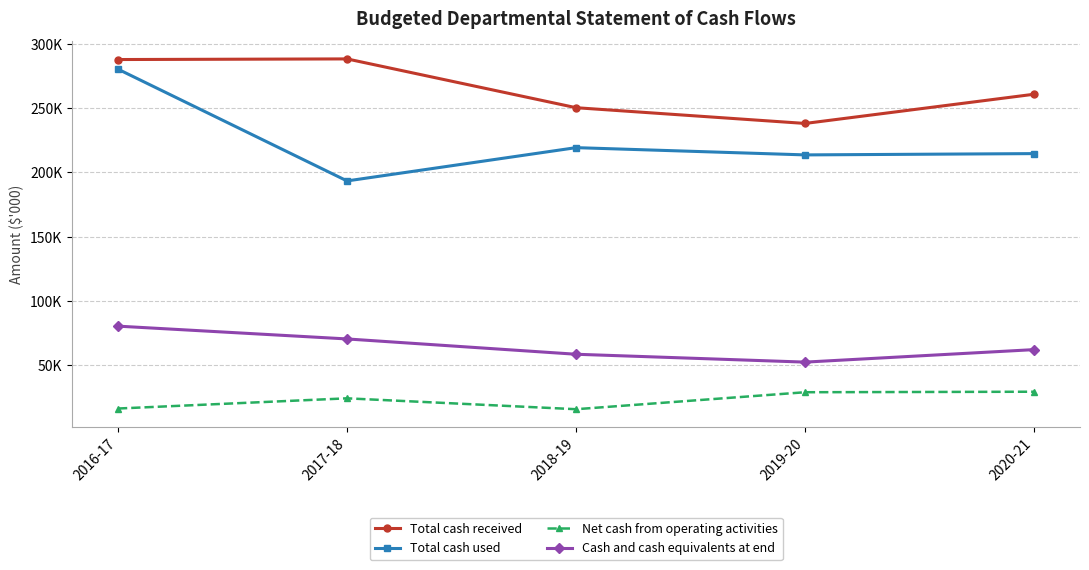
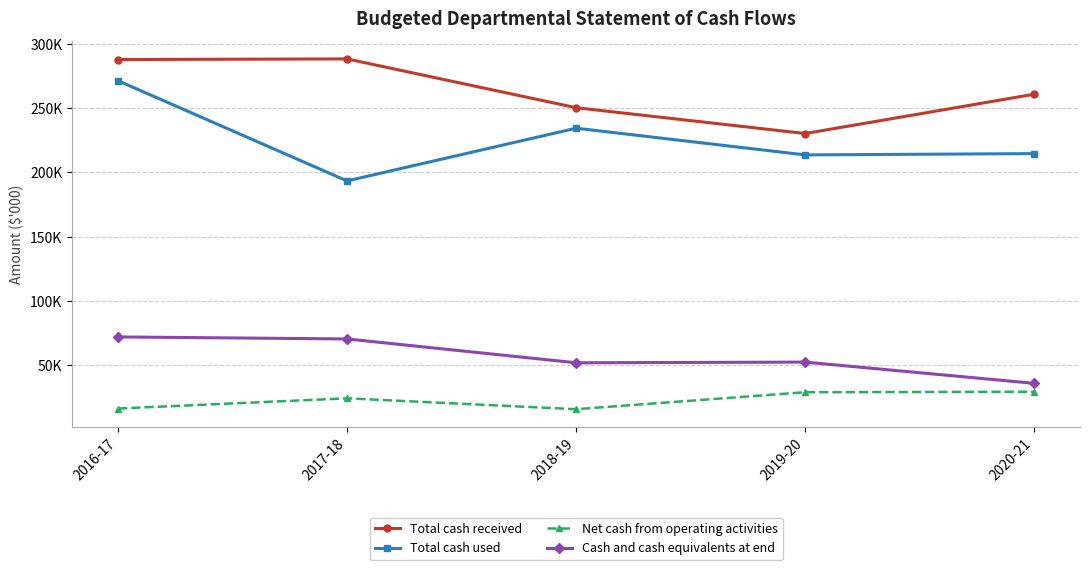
  {
    "Total cash received": {
      "2016-17": 288000,
      "2017-18": 288000,
      "2018-19": 250000,
-     "2019-20": 238000,
+     "2019-20": 230000,
      "2020-21": 261000
    },
    "Total cash used": {
-     "2016-17": 280000,
+     "2016-17": 271000,
      "2017-18": 193000,
-     "2018-19": 219000,
+     "2018-19": 234000,
      "2019-20": 214000,
      "2020-21": 215000
    },
    "Net cash from operating activities": {
      "2016-17": 16000,
      "2017-18": 24000,
      "2018-19": 16000,
      "2019-20": 29000,
      "2020-21": 30000
    },
    "Cash and cash equivalents at end": {
-     "2016-17": 81000,
+     "2016-17": 72000,
      "2017-18": 71000,
-     "2018-19": 59000,
+     "2018-19": 52000,
      "2019-20": 53000,
-     "2020-21": 62000
+     "2020-21": 36000
    }
  }
